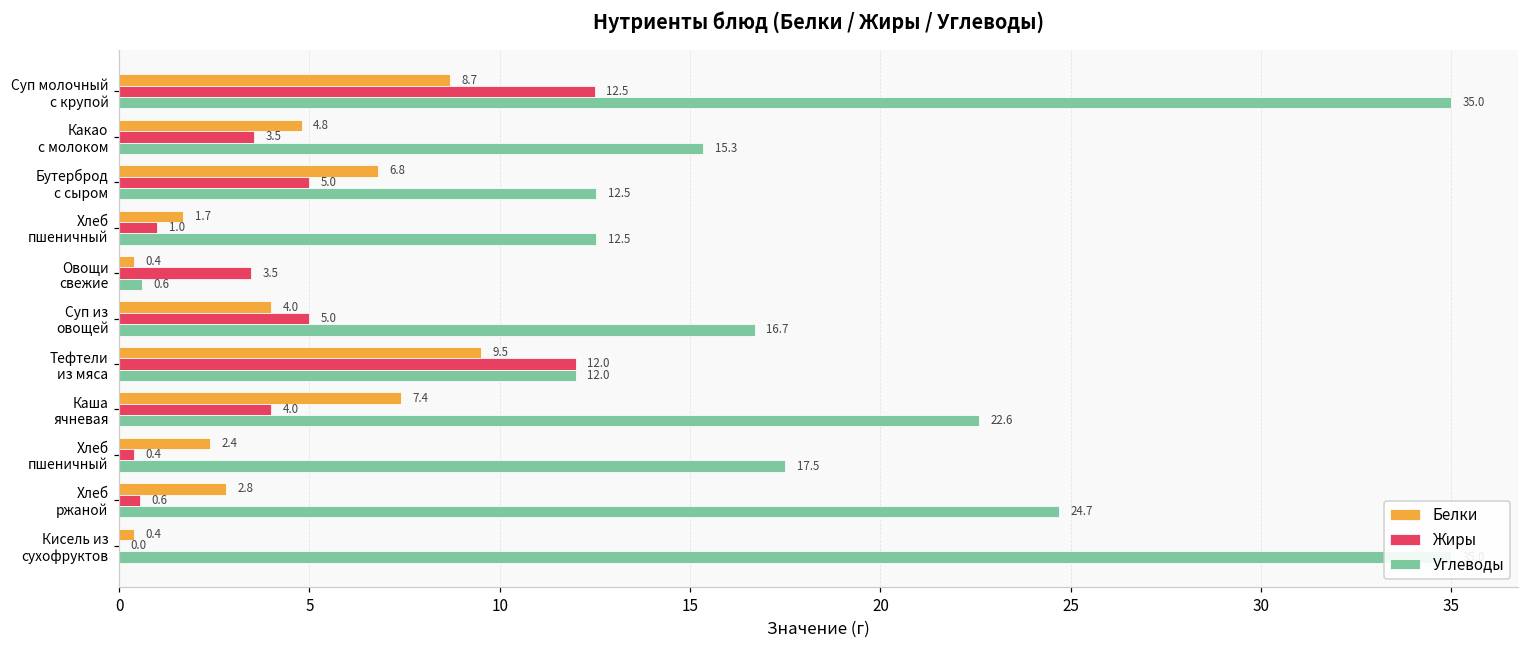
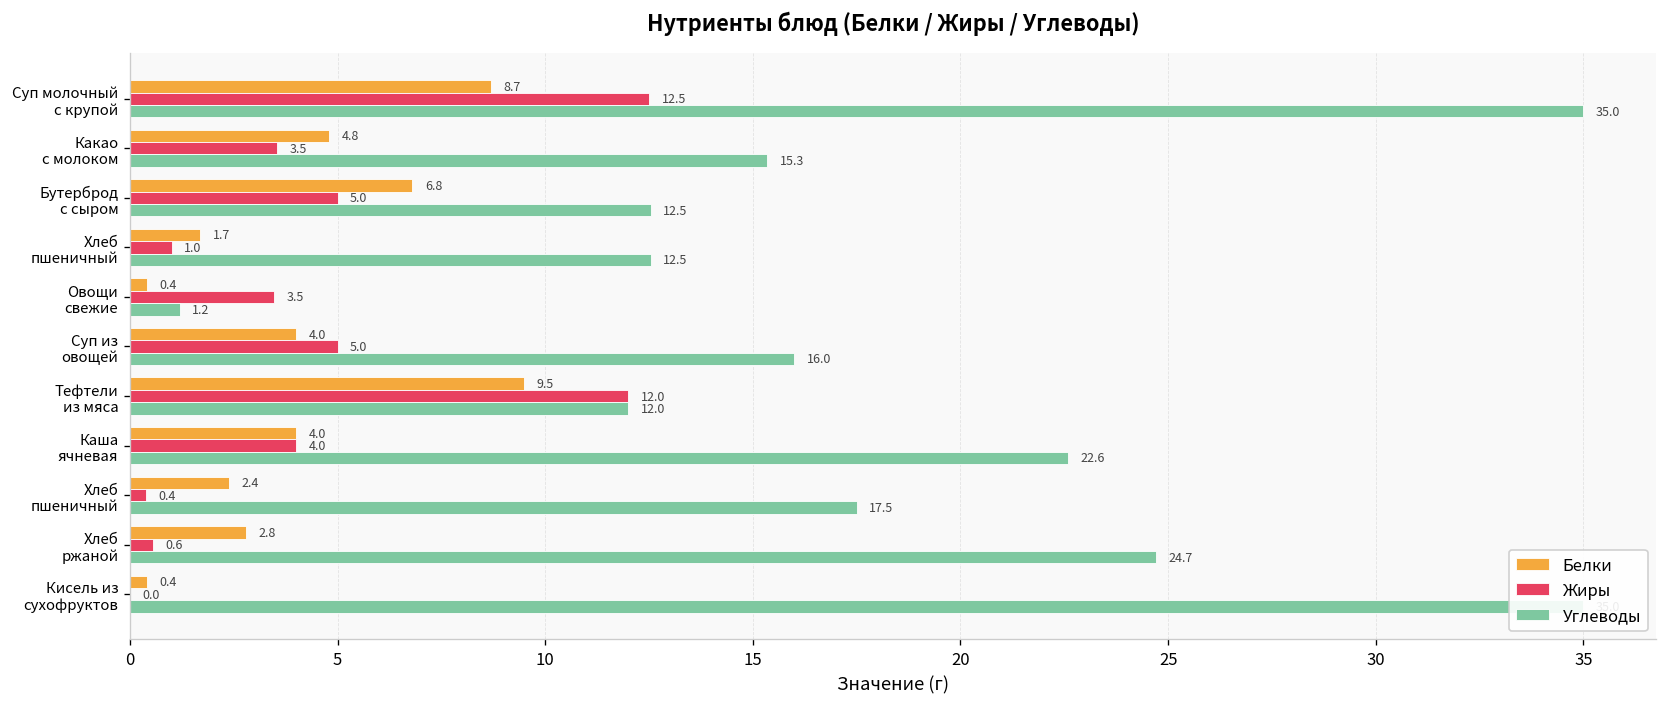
  {
    "Белки": {
      "Суп молочный с крупой": 8.7,
      "Какао с молоком": 4.8,
      "Бутерброд с сыром": 6.8,
      "Овощи свежие": 0.4,
      "Суп из овощей": 4.0,
      "Тефтели из мяса": 9.5,
-     "Каша ячневая": 7.4,
+     "Каша ячневая": 4.0,
      "Хлеб ржаной": 2.8,
      "Кисель из сухофруктов": 0.4
    },
    "Жиры": {
      "Суп молочный с крупой": 12.5,
      "Какао с молоком": 3.5,
      "Бутерброд с сыром": 5.0,
      "Овощи свежие": 3.5,
      "Суп из овощей": 5.0,
      "Тефтели из мяса": 12.0,
      "Каша ячневая": 4.0,
      "Хлеб ржаной": 0.6,
      "Кисель из сухофруктов": 0.0
    },
    "Углеводы": {
      "Суп молочный с крупой": 35.0,
      "Какао с молоком": 15.3,
      "Бутерброд с сыром": 12.5,
-     "Овощи свежие": 0.6,
-     "Суп из овощей": 16.7,
+     "Овощи свежие": 1.2,
+     "Суп из овощей": 16.0,
      "Тефтели из мяса": 12.0,
      "Каша ячневая": 22.6,
      "Хлеб ржаной": 24.7
    }
  }
